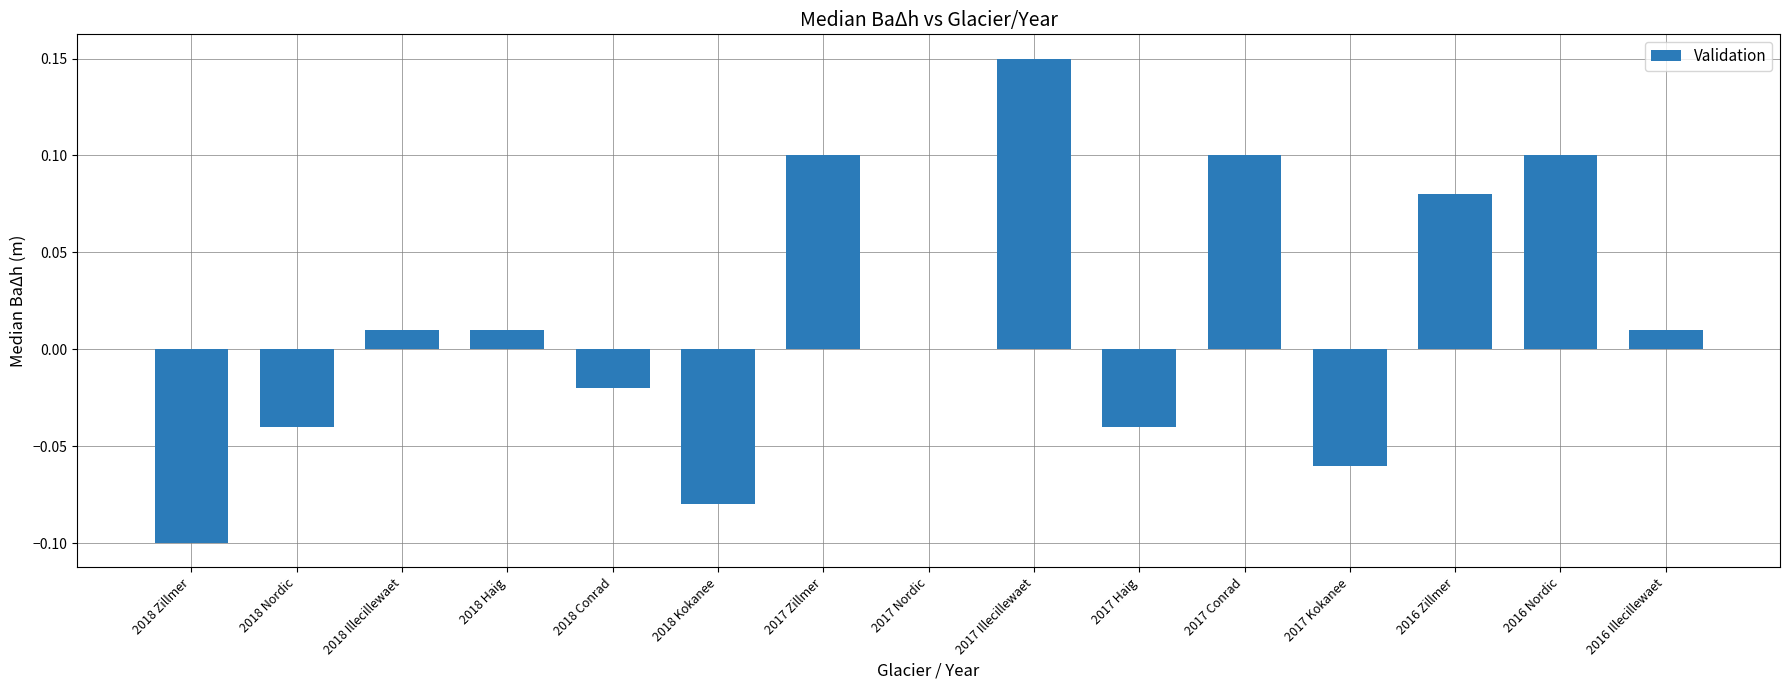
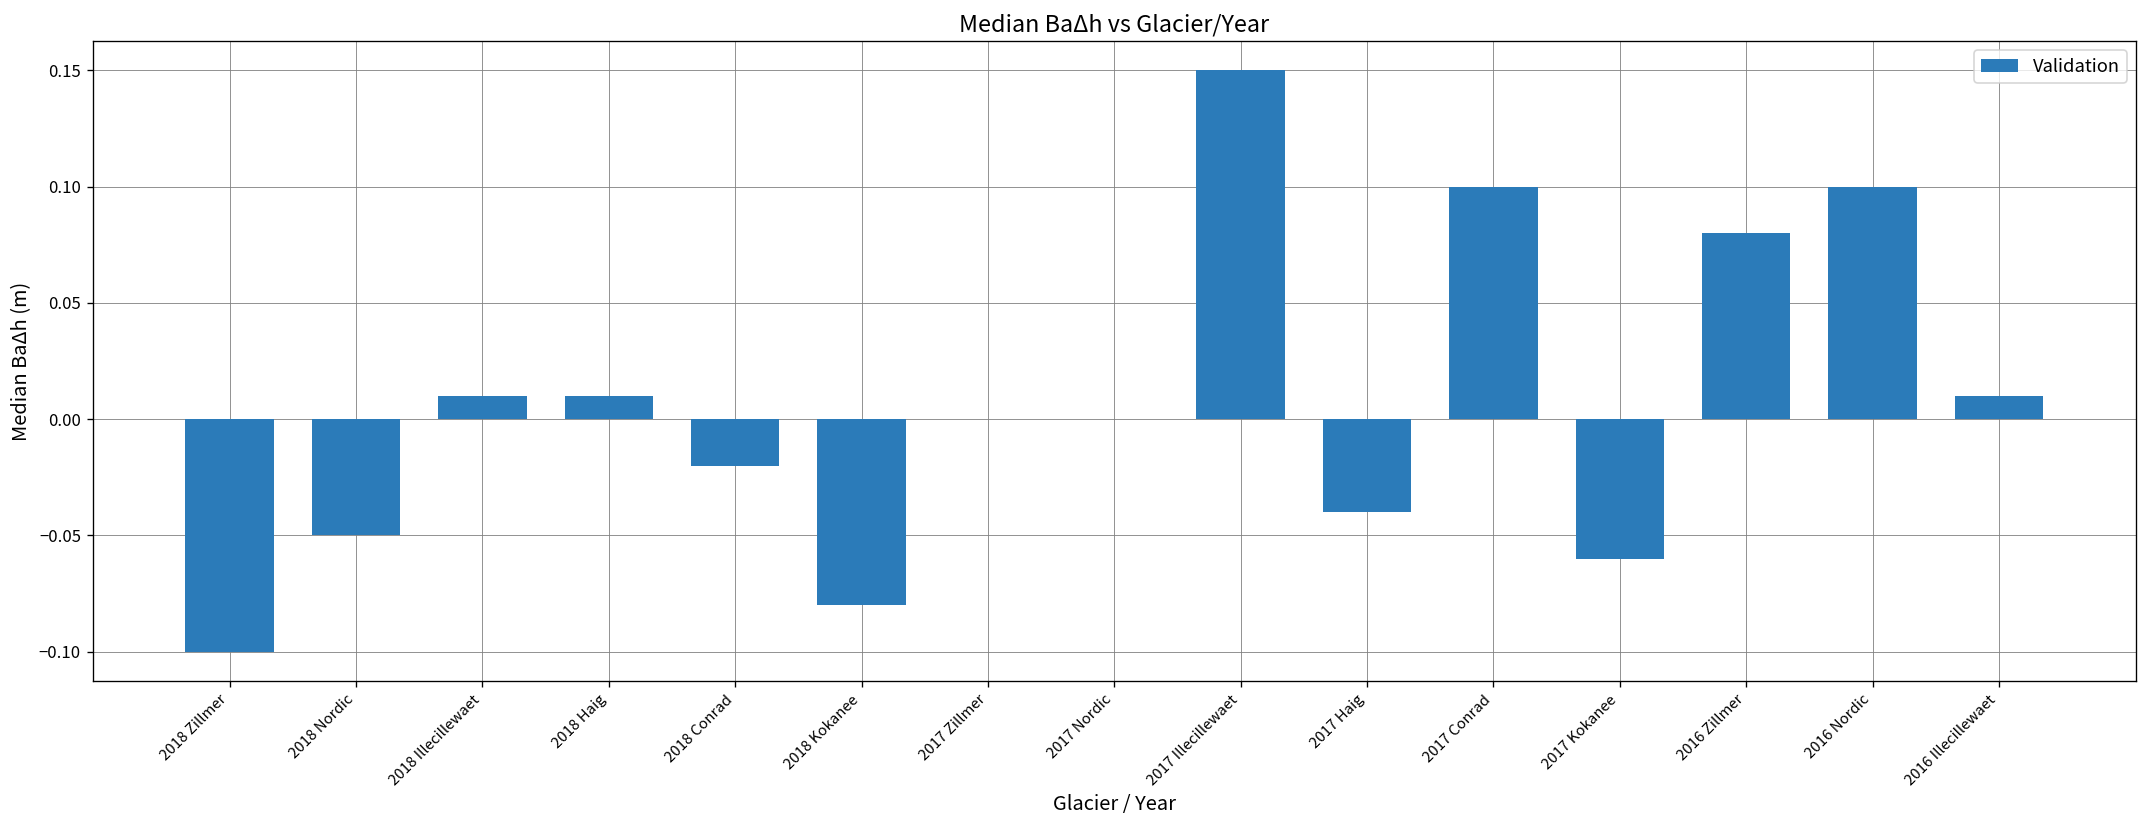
  {
    "2018 Zillmer": -0.10,
-   "2018 Nordic": -0.04,
+   "2018 Nordic": -0.05,
    "2018 Illecillewaet": 0.01,
    "2018 Haig": 0.01,
    "2018 Conrad": -0.02,
    "2018 Kokanee": -0.08,
-   "2017 Zillmer": 0.1,
+   "2017 Zillmer": 0.0,
    "2017 Nordic": 0.00,
    "2017 Illecillewaet": 0.15,
    "2017 Haig": -0.04,
    "2017 Conrad": 0.10,
    "2017 Kokanee": -0.06,
    "2016 Zillmer": 0.08,
    "2016 Nordic": 0.10,
    "2016 Illecillewaet": 0.01
  }
